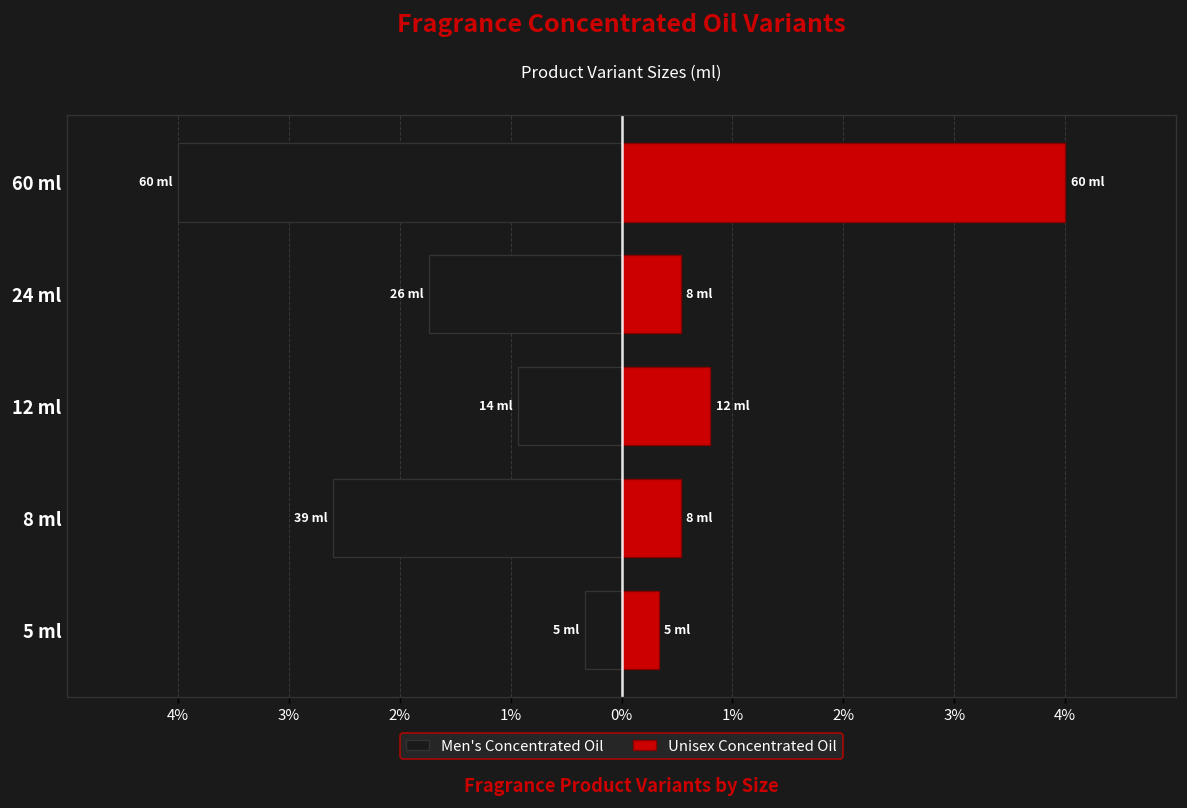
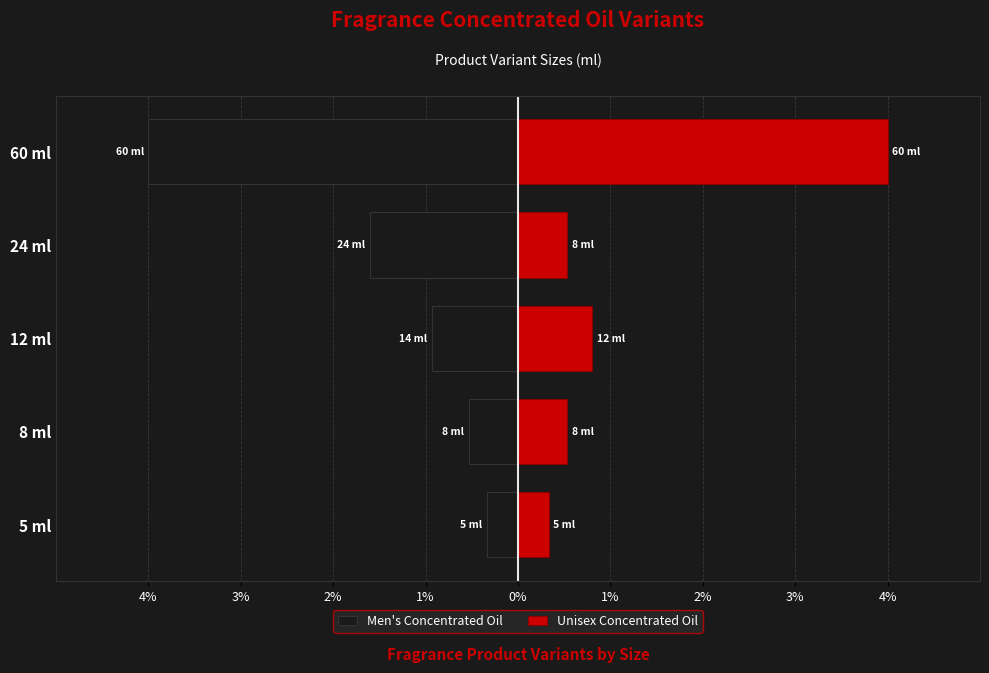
  {
    "Men's Concentrated Oil": {
-     "24 ml": 26,
-     "8 ml": 39
+     "24 ml": 24,
+     "8 ml": 8
    }
  }
